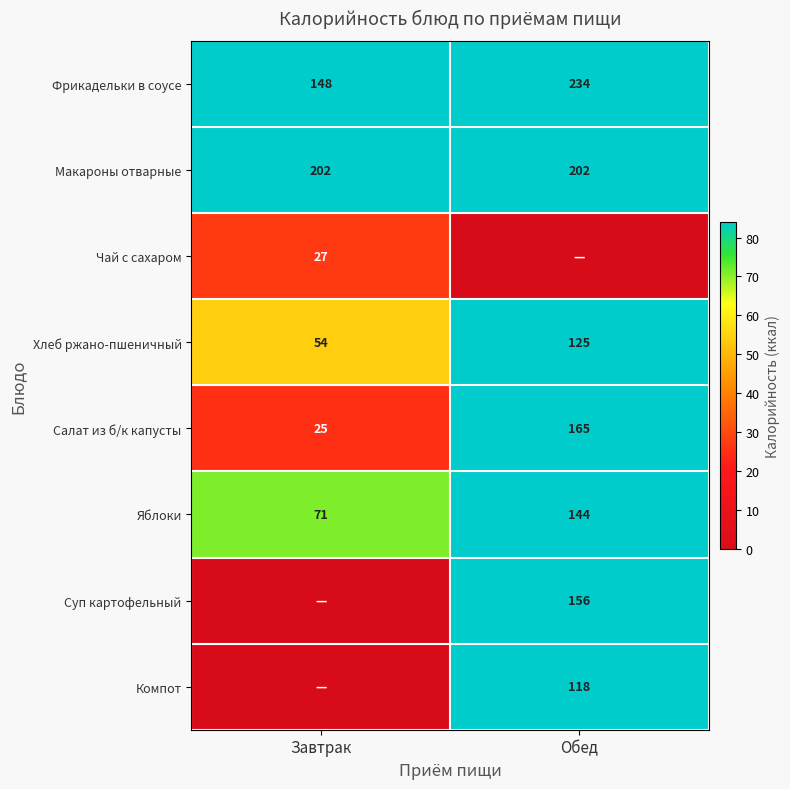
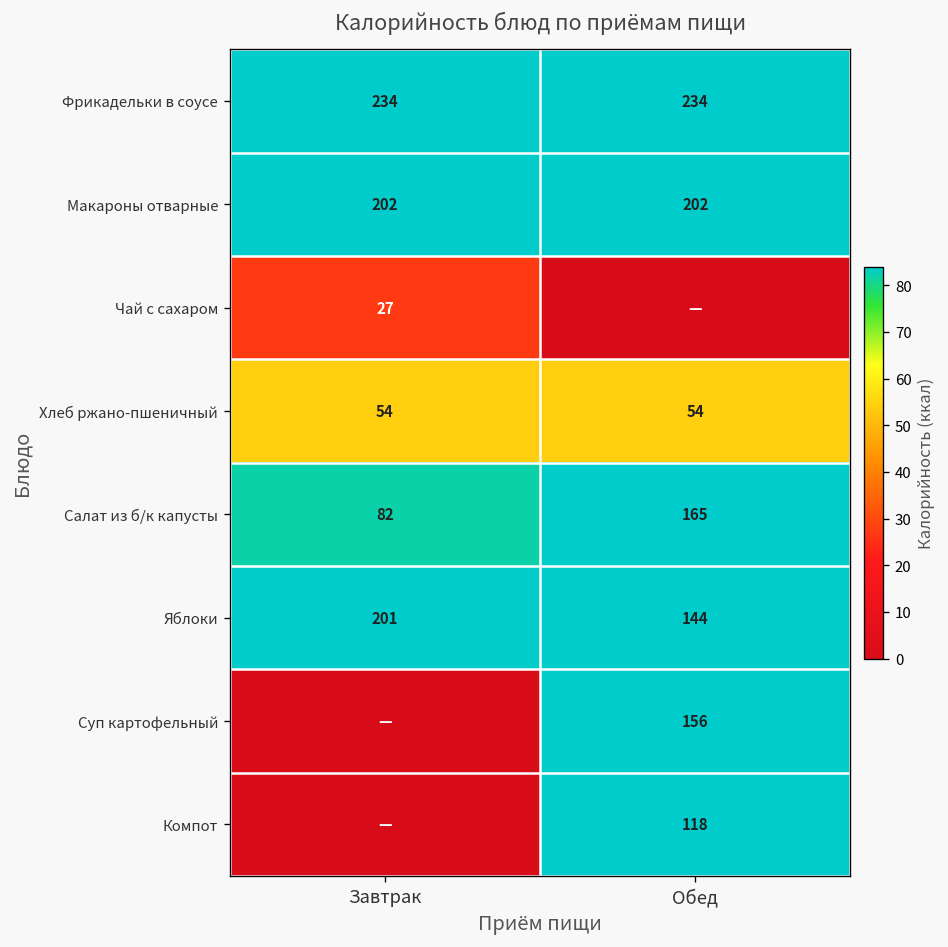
  {
    "Фрикадельки в соусе": {
-     "Завтрак": 148,
+     "Завтрак": 234,
      "Обед": 234
    },
    "Макароны отварные": {
      "Завтрак": 202,
      "Обед": 202
    },
    "Чай с сахаром": {
      "Завтрак": 27
    },
    "Хлеб ржано-пшеничный": {
      "Завтрак": 54,
-     "Обед": 125
+     "Обед": 54
    },
    "Салат из б/к капусты": {
-     "Завтрак": 25,
+     "Завтрак": 82,
      "Обед": 165
    },
    "Яблоки": {
-     "Завтрак": 71,
+     "Завтрак": 201,
      "Обед": 144
    },
    "Суп картофельный": {
      "Обед": 156
    },
    "Компот": {
      "Обед": 118
    }
  }
